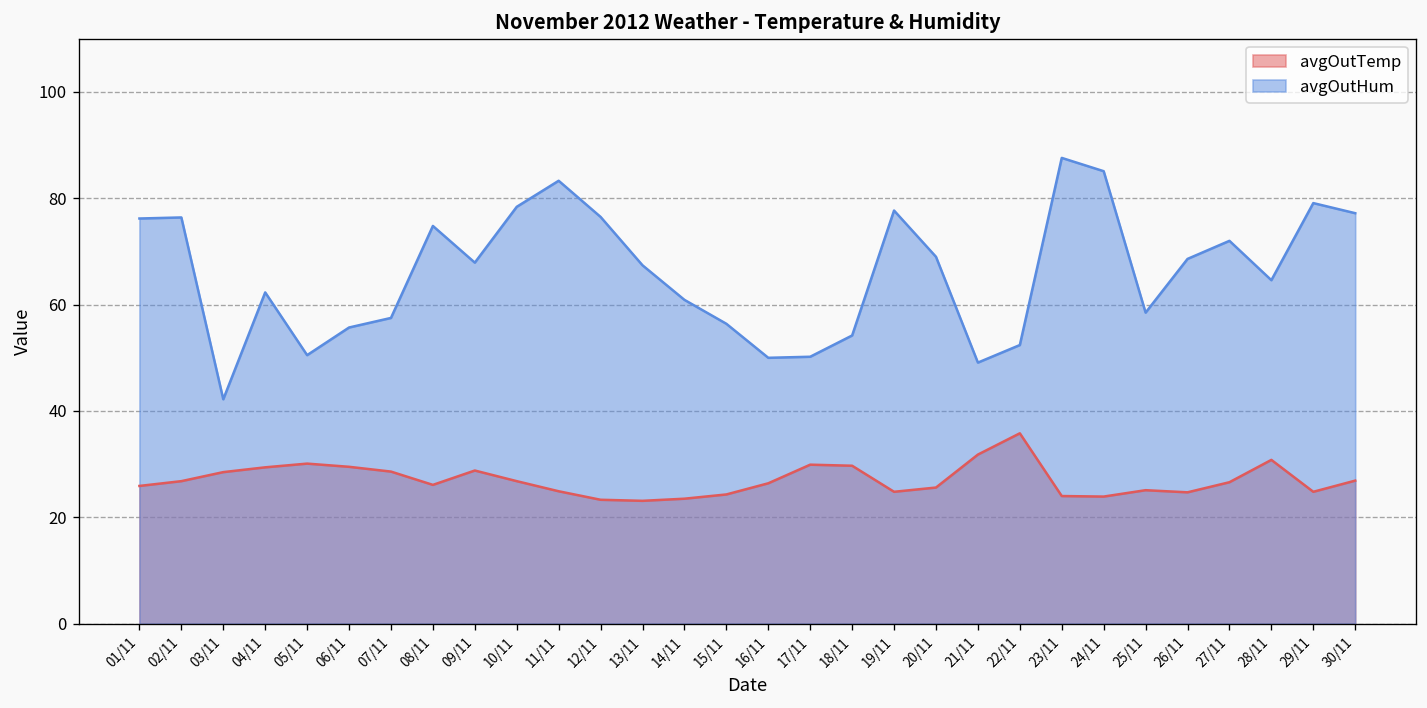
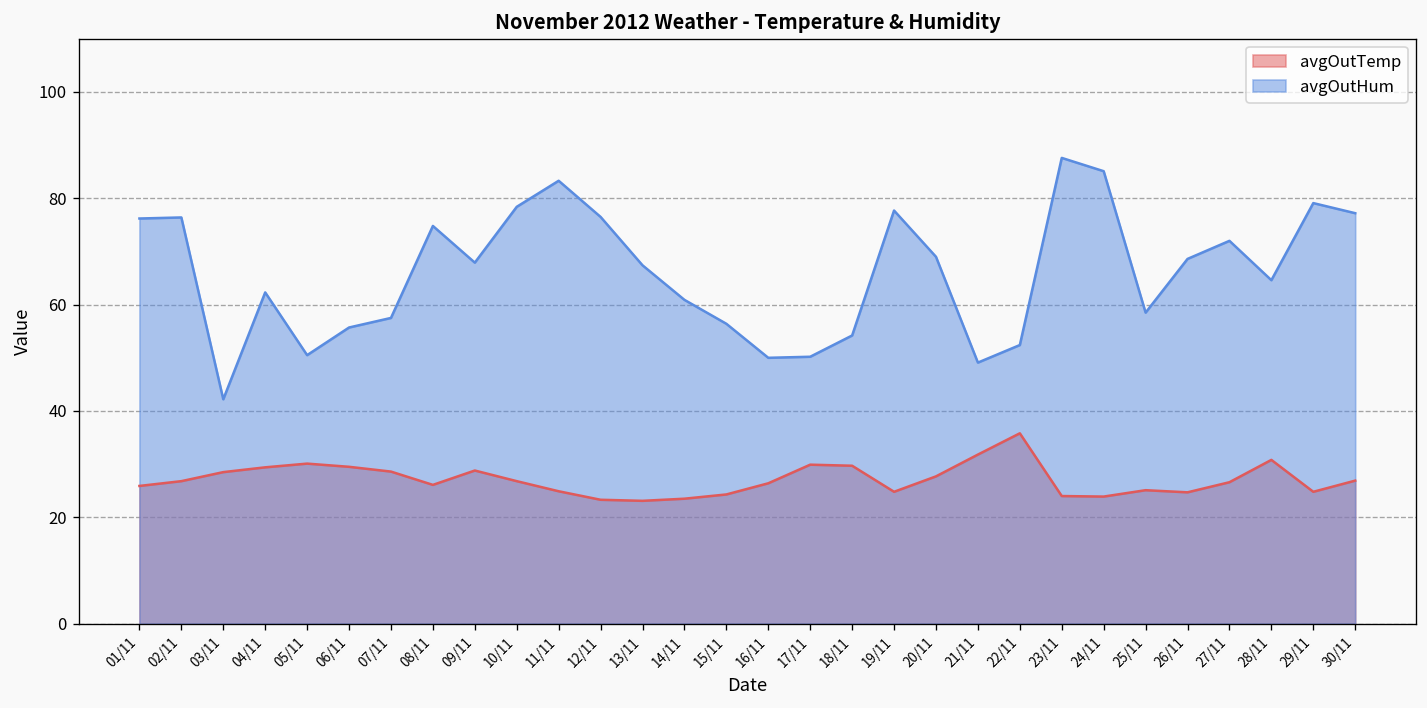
  {
    "avgOutTemp": {
      "01/11": 26,
      "02/11": 27,
      "03/11": 29,
      "04/11": 29,
      "05/11": 30,
      "06/11": 30,
      "07/11": 29,
      "08/11": 26,
      "09/11": 29,
      "10/11": 27,
      "11/11": 25,
      "12/11": 23,
      "13/11": 23,
      "14/11": 24,
      "15/11": 24,
      "16/11": 26,
      "17/11": 30,
      "18/11": 30,
      "19/11": 25,
-     "20/11": 26,
+     "20/11": 28,
      "21/11": 32,
      "22/11": 36,
      "23/11": 24,
      "24/11": 24,
      "25/11": 25,
      "26/11": 25,
      "27/11": 27,
      "28/11": 31,
      "29/11": 25,
      "30/11": 27
    },
    "avgOutHum": {
      "01/11": 76,
      "02/11": 76,
      "03/11": 42,
      "04/11": 62,
      "05/11": 51,
      "06/11": 56,
      "07/11": 58,
      "08/11": 75,
      "09/11": 68,
      "10/11": 78,
      "11/11": 83,
      "12/11": 77,
      "13/11": 67,
      "14/11": 61,
      "15/11": 56,
      "16/11": 50,
      "17/11": 50,
      "18/11": 54,
      "19/11": 78,
      "20/11": 69,
      "21/11": 49,
      "22/11": 52,
      "23/11": 88,
      "24/11": 85,
      "25/11": 59,
      "26/11": 69,
      "27/11": 72,
      "28/11": 65,
      "29/11": 79,
      "30/11": 77
    }
  }
